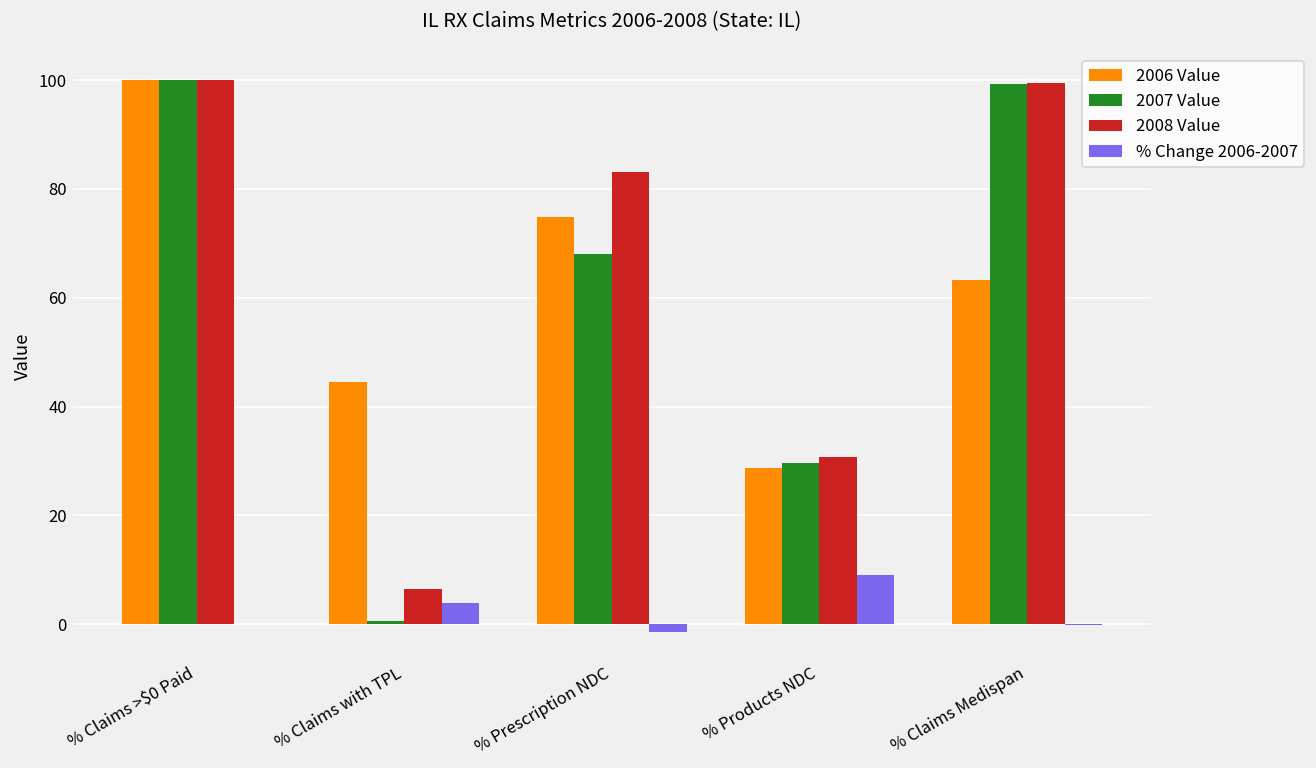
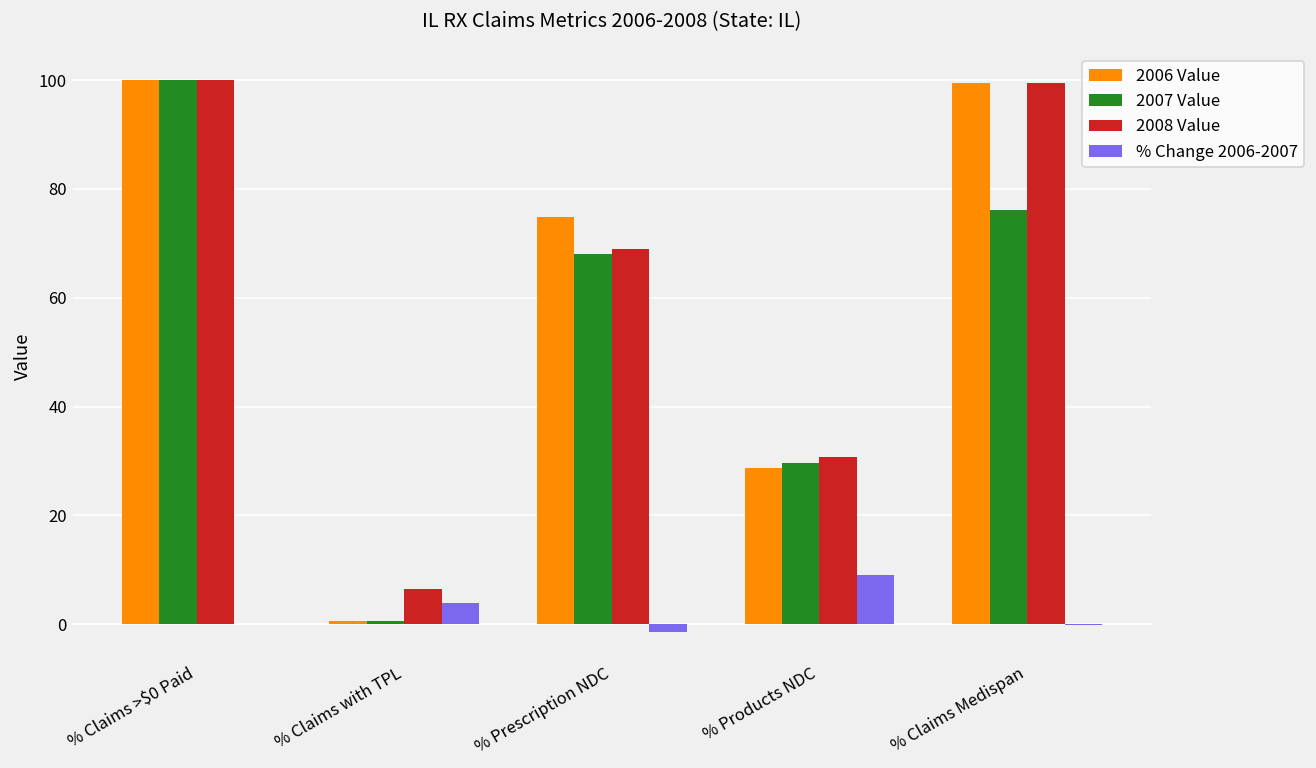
  {
    "2006 Value": {
      "% Claims >$0 Paid": 100,
-     "% Claims with TPL": 45,
+     "% Claims with TPL": 1,
      "% Prescription NDC": 75,
      "% Products NDC": 29,
-     "% Claims Medispan": 63
+     "% Claims Medispan": 99
    },
    "2007 Value": {
      "% Claims >$0 Paid": 100,
      "% Prescription NDC": 68,
      "% Products NDC": 30,
-     "% Claims Medispan": 99
+     "% Claims Medispan": 76
    },
    "2008 Value": {
      "% Claims >$0 Paid": 100,
      "% Claims with TPL": 7,
-     "% Prescription NDC": 83,
+     "% Prescription NDC": 69,
      "% Products NDC": 31,
      "% Claims Medispan": 100
    },
    "% Change 2006-2007": {
      "% Claims >$0 Paid": 0,
      "% Claims with TPL": 4,
      "% Prescription NDC": -1,
      "% Products NDC": 9
    }
  }
